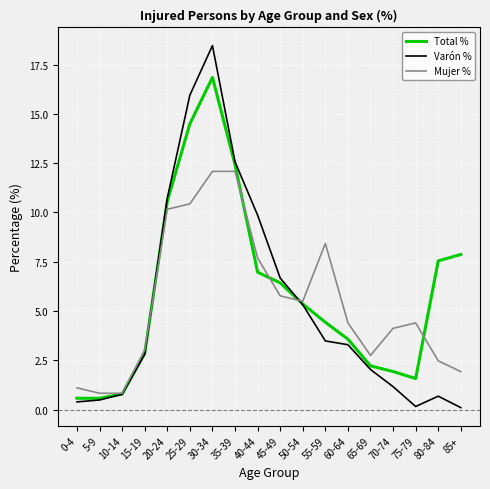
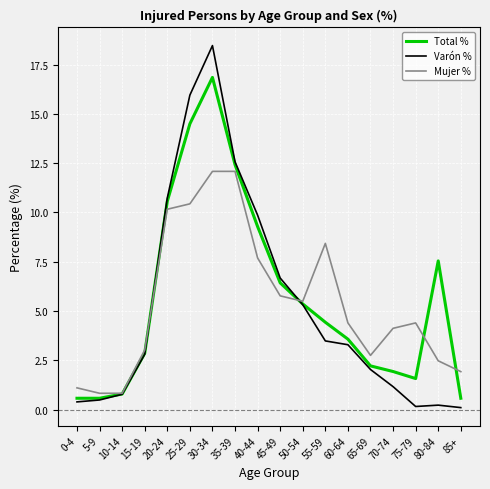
  {
    "Total %": {
      "0-4": 0.6,
      "20-24": 10.6,
      "25-29": 14.5,
      "30-34": 16.9,
      "35-39": 12.4,
-     "40-44": 7.0,
+     "40-44": 9.3,
      "45-49": 6.4,
      "55-59": 4.4,
      "60-64": 3.6,
      "65-69": 2.2,
      "70-74": 1.9,
      "75-79": 1.6,
      "80-84": 7.5,
-     "85+": 7.9
+     "85+": 0.6
    },
    "Varón %": {
      "0-4": 0.4,
      "20-24": 10.7,
      "25-29": 16.0,
      "30-34": 18.5,
      "35-39": 12.6,
      "40-44": 9.9,
      "45-49": 6.7,
      "55-59": 3.5,
      "60-64": 3.3,
      "65-69": 2.0,
      "70-74": 1.2,
      "75-79": 0.2,
-     "80-84": 0.7,
+     "80-84": 0.2,
      "85+": 0.1
    },
    "Mujer %": {
      "0-4": 1.1,
      "5-9": 0.8,
      "15-19": 3.0,
      "20-24": 10.2,
      "25-29": 10.4,
      "30-34": 12.1,
      "35-39": 12.1,
      "40-44": 7.7,
      "45-49": 5.8,
      "50-54": 5.5,
      "55-59": 8.4,
      "60-64": 4.4,
      "65-69": 2.7,
      "70-74": 4.1,
      "75-79": 4.4,
      "80-84": 2.5,
      "85+": 1.9
    }
  }
